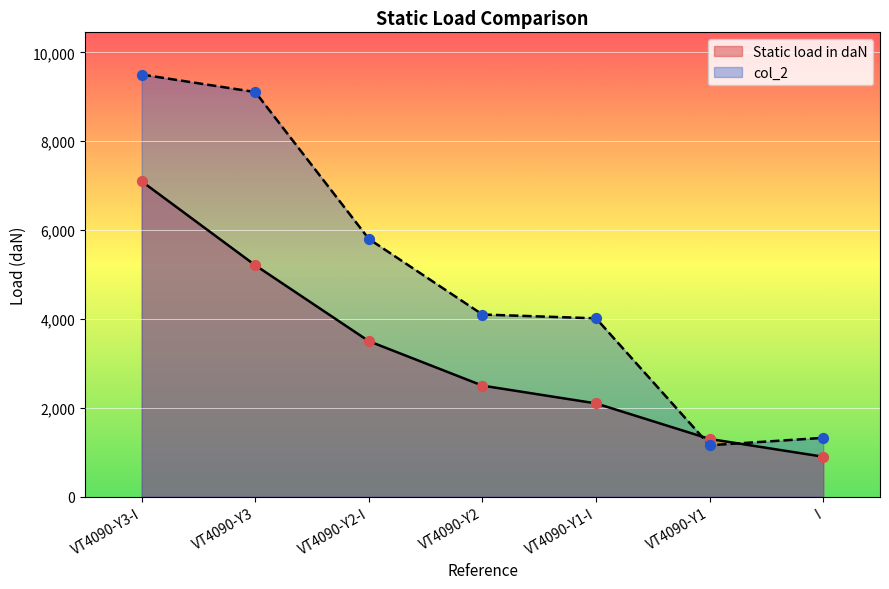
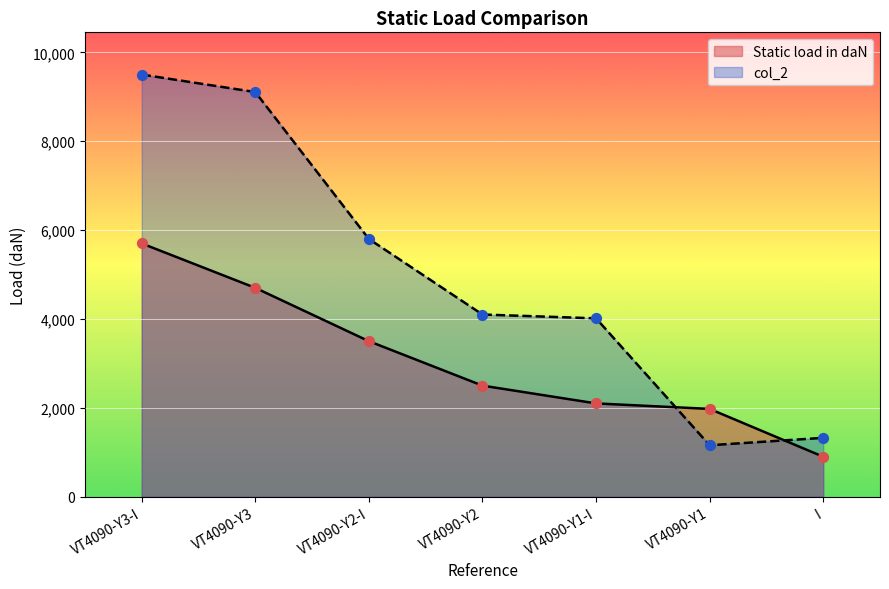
  {
    "Static load in daN": {
-     "VT4090-Y3-I": "7,100",
-     "VT4090-Y3": "5,200",
+     "VT4090-Y3-I": "5,700",
+     "VT4090-Y3": "4,700",
      "VT4090-Y2-I": "3,500",
      "VT4090-Y2": "2,500",
      "VT4090-Y1-I": "2,100",
-     "VT4090-Y1": "1,300",
+     "VT4090-Y1": "2,000",
      "I": "900"
    },
    "col_2": {
      "VT4090-Y3-I": "9,500",
      "VT4090-Y3": "9,100",
      "VT4090-Y2-I": "5,800",
      "VT4090-Y2": "4,100",
      "VT4090-Y1-I": "4,000",
      "VT4090-Y1": "1,200",
      "I": "1,300"
    }
  }
